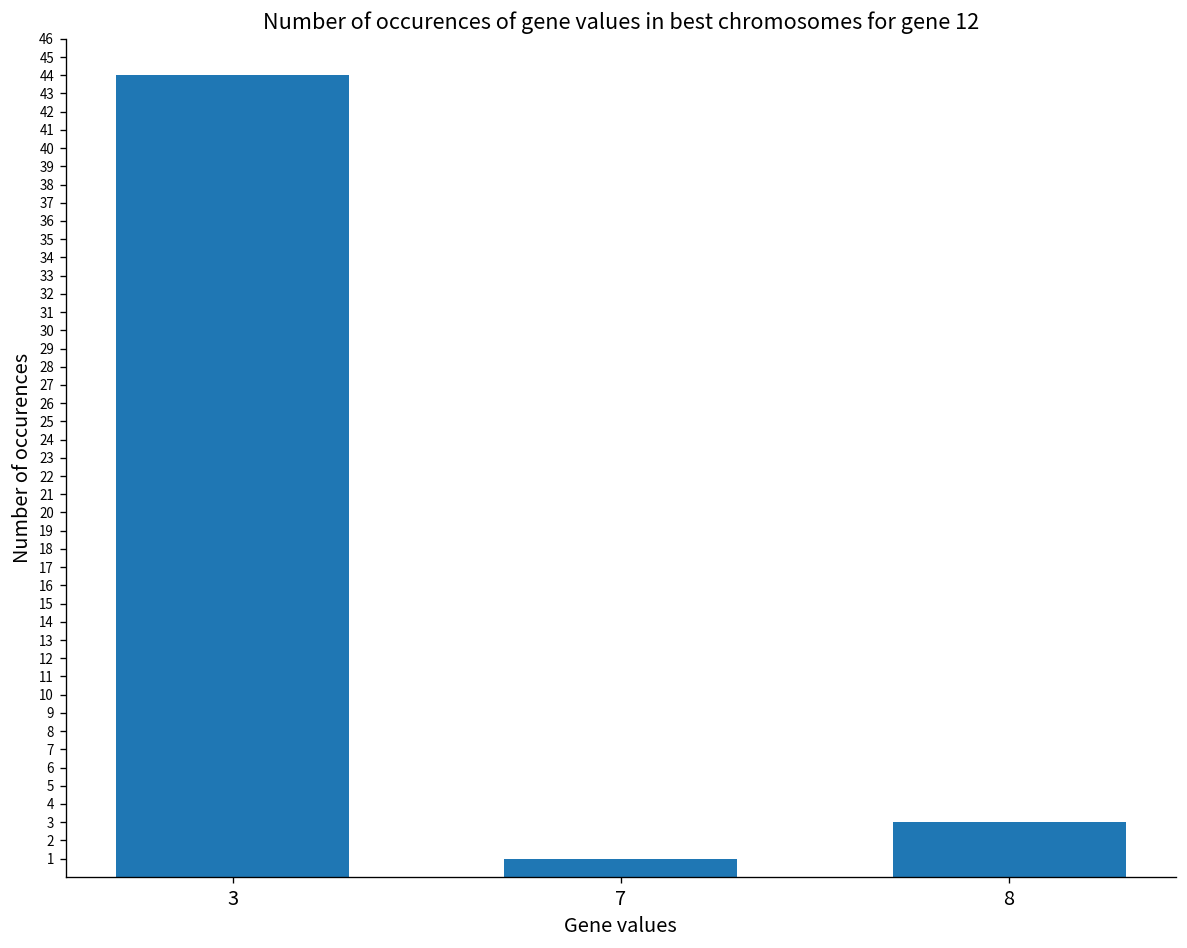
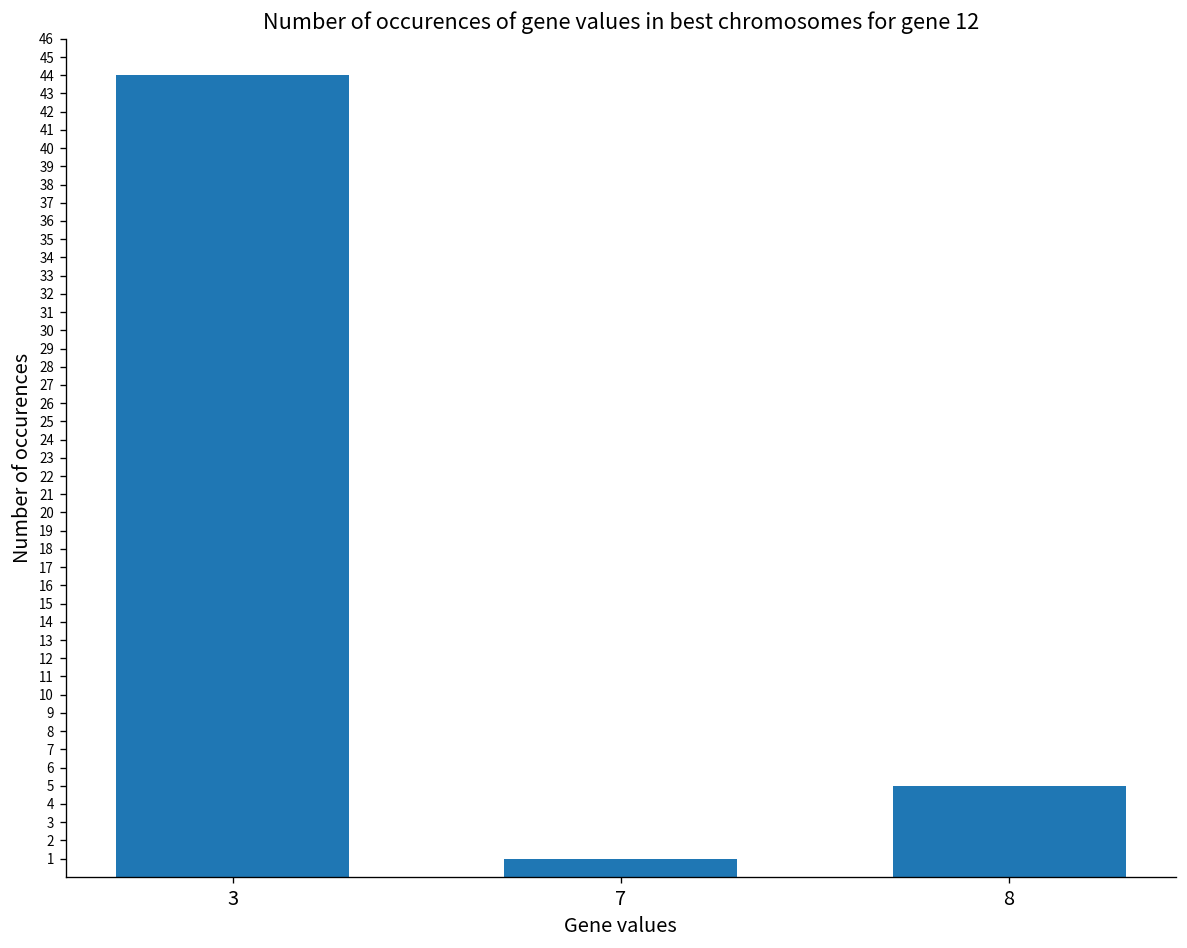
  {
    "3": 44,
    "7": 1,
-   "8": 3
+   "8": 5
  }
